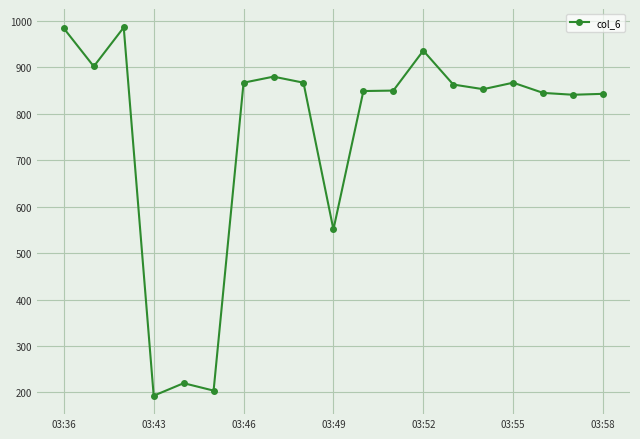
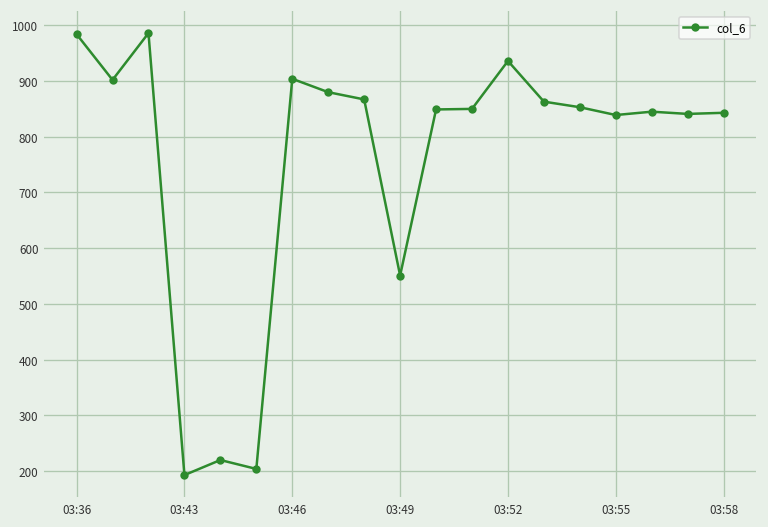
  {
    "03:36": 980,
    "03:43": 190,
-   "03:46": 870,
+   "03:46": 900,
    "03:49": 550,
    "03:52": 940,
-   "03:55": 870,
+   "03:55": 840,
    "03:58": 840
  }
